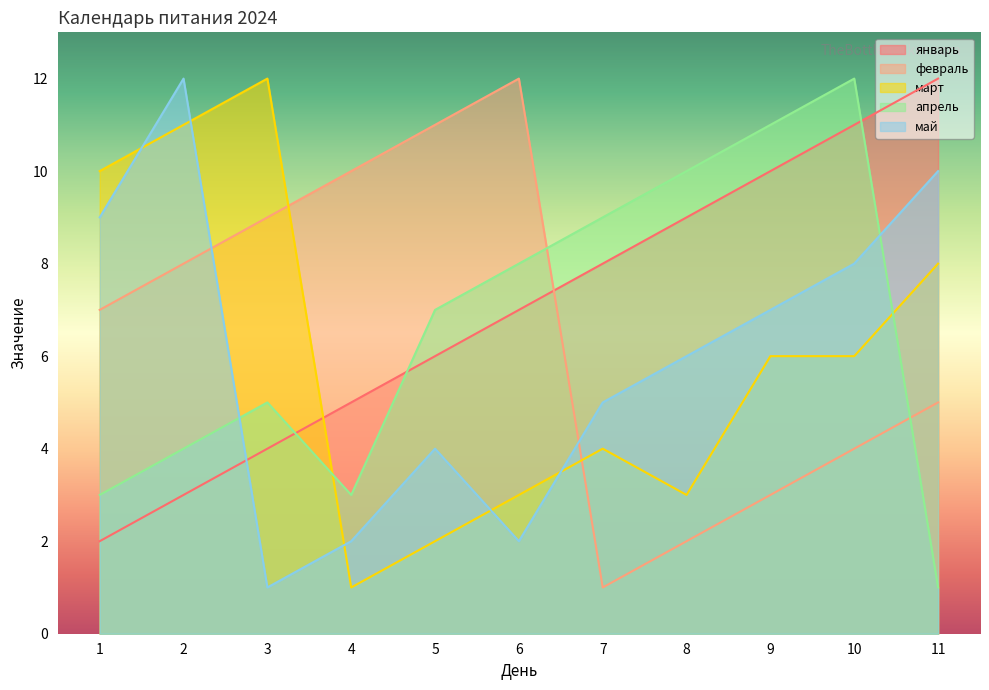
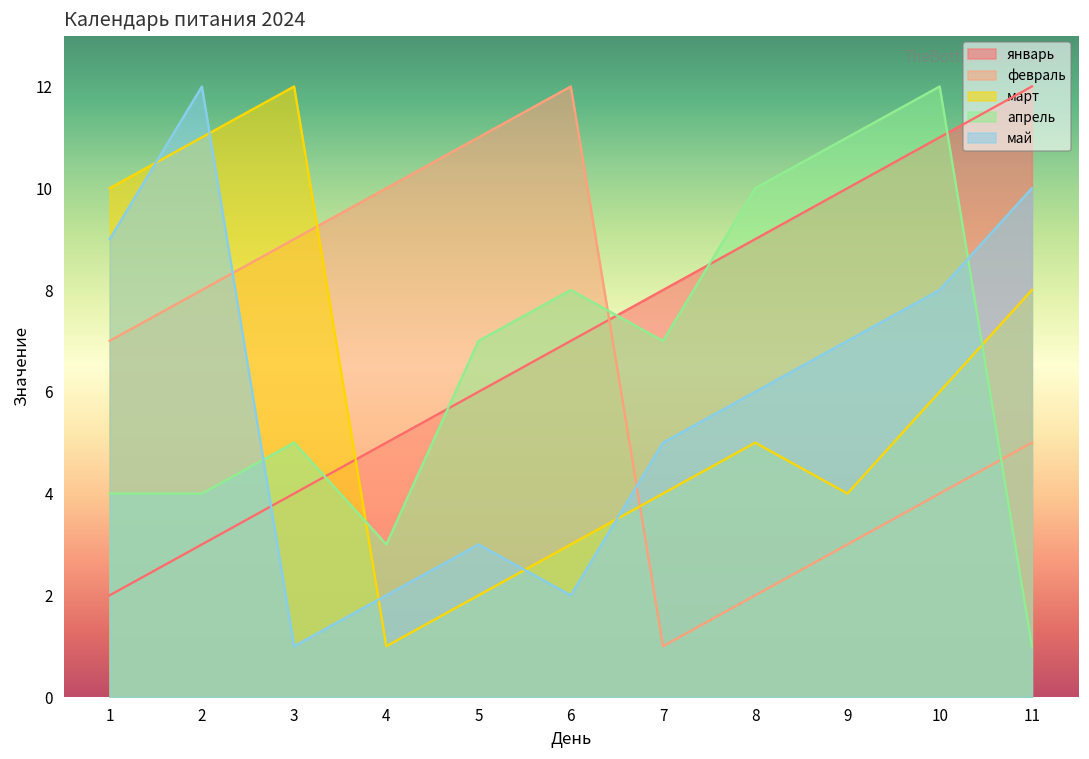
  {
    "март": {
      "1": 10,
      "2": 11,
      "3": 12,
      "4": 1,
      "5": 2,
      "6": 3,
      "7": 4,
-     "8": 3,
-     "9": 6,
+     "8": 5,
+     "9": 4,
      "10": 6,
      "11": 8
    },
    "апрель": {
-     "1": 3,
+     "1": 4,
      "2": 4,
      "3": 5,
      "4": 3,
      "5": 7,
      "6": 8,
-     "7": 9,
+     "7": 7,
      "8": 10,
      "9": 11,
      "10": 12,
      "11": 1
    },
    "май": {
      "1": 9,
      "2": 12,
      "3": 1,
      "4": 2,
-     "5": 4,
+     "5": 3,
      "6": 2,
      "7": 5,
      "8": 6,
      "9": 7,
      "10": 8,
      "11": 10
    }
  }
